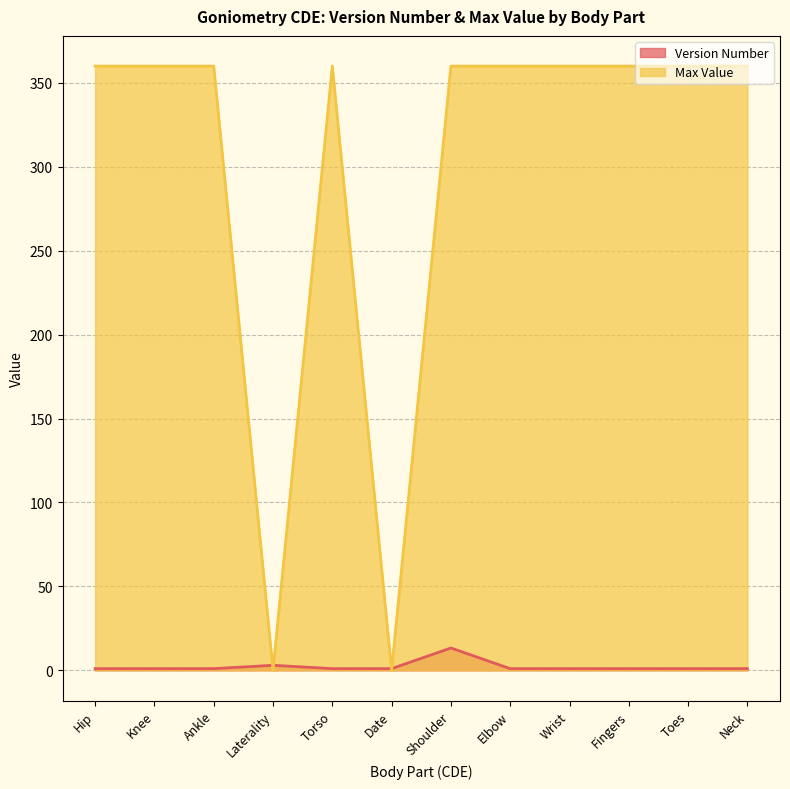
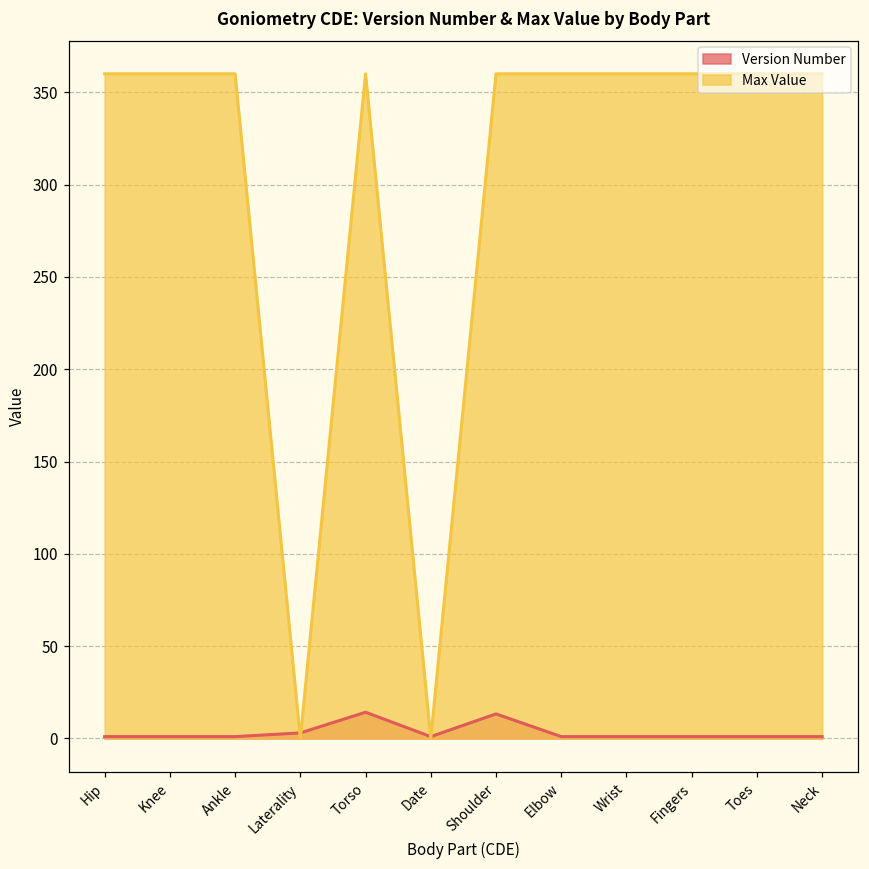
  {
    "Version Number": {
      "Hip": 1,
      "Knee": 1,
      "Ankle": 1,
      "Laterality": 3,
-     "Torso": 1,
+     "Torso": 14,
      "Shoulder": 13,
      "Elbow": 1,
      "Wrist": 1,
      "Fingers": 1,
      "Toes": 1,
      "Neck": 1
    },
    "Max Value": {
      "Hip": 360,
      "Knee": 360,
      "Ankle": 360,
      "Laterality": 0,
      "Torso": 360,
      "Shoulder": 360,
      "Elbow": 360,
      "Wrist": 360,
      "Fingers": 360
    }
  }
